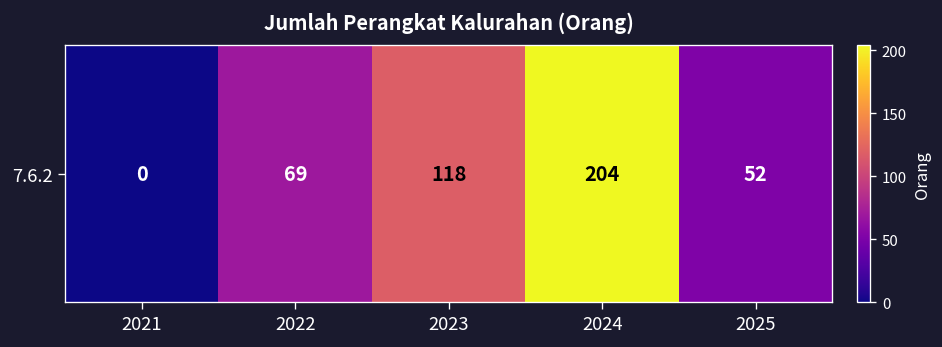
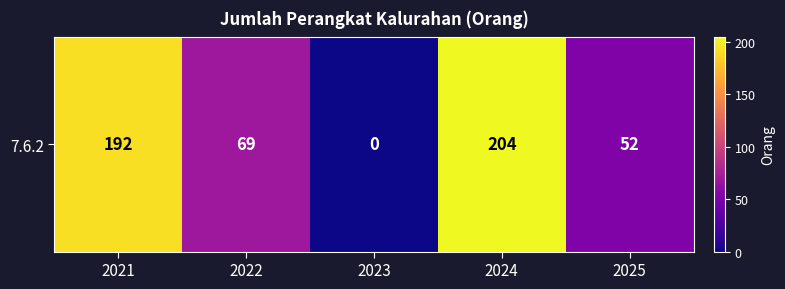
  {
    "7.6.2": {
-     "2021": 0,
+     "2021": 192,
      "2022": 69,
-     "2023": 118,
+     "2023": 0,
      "2024": 204,
      "2025": 52
    }
  }
